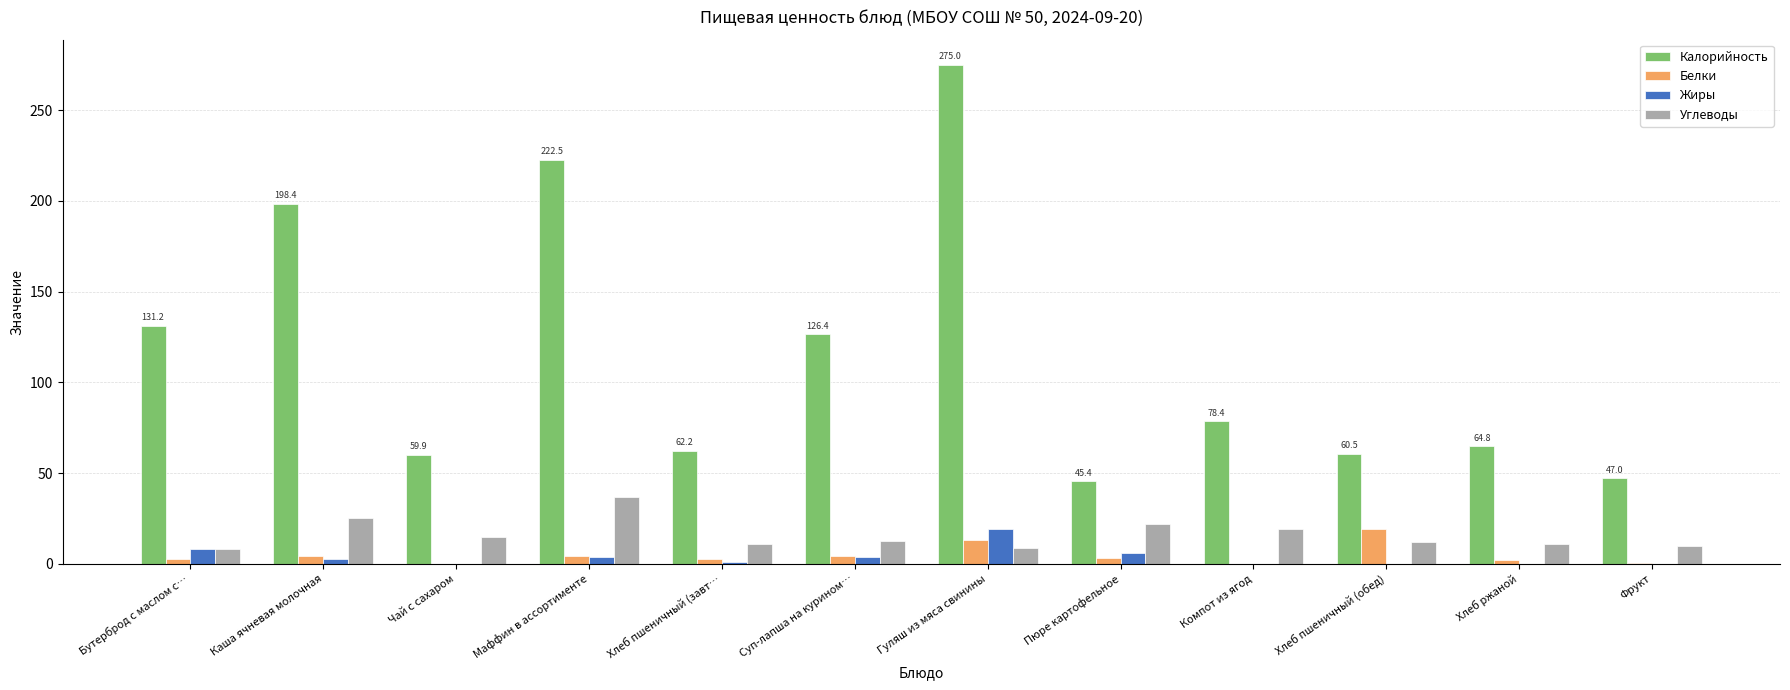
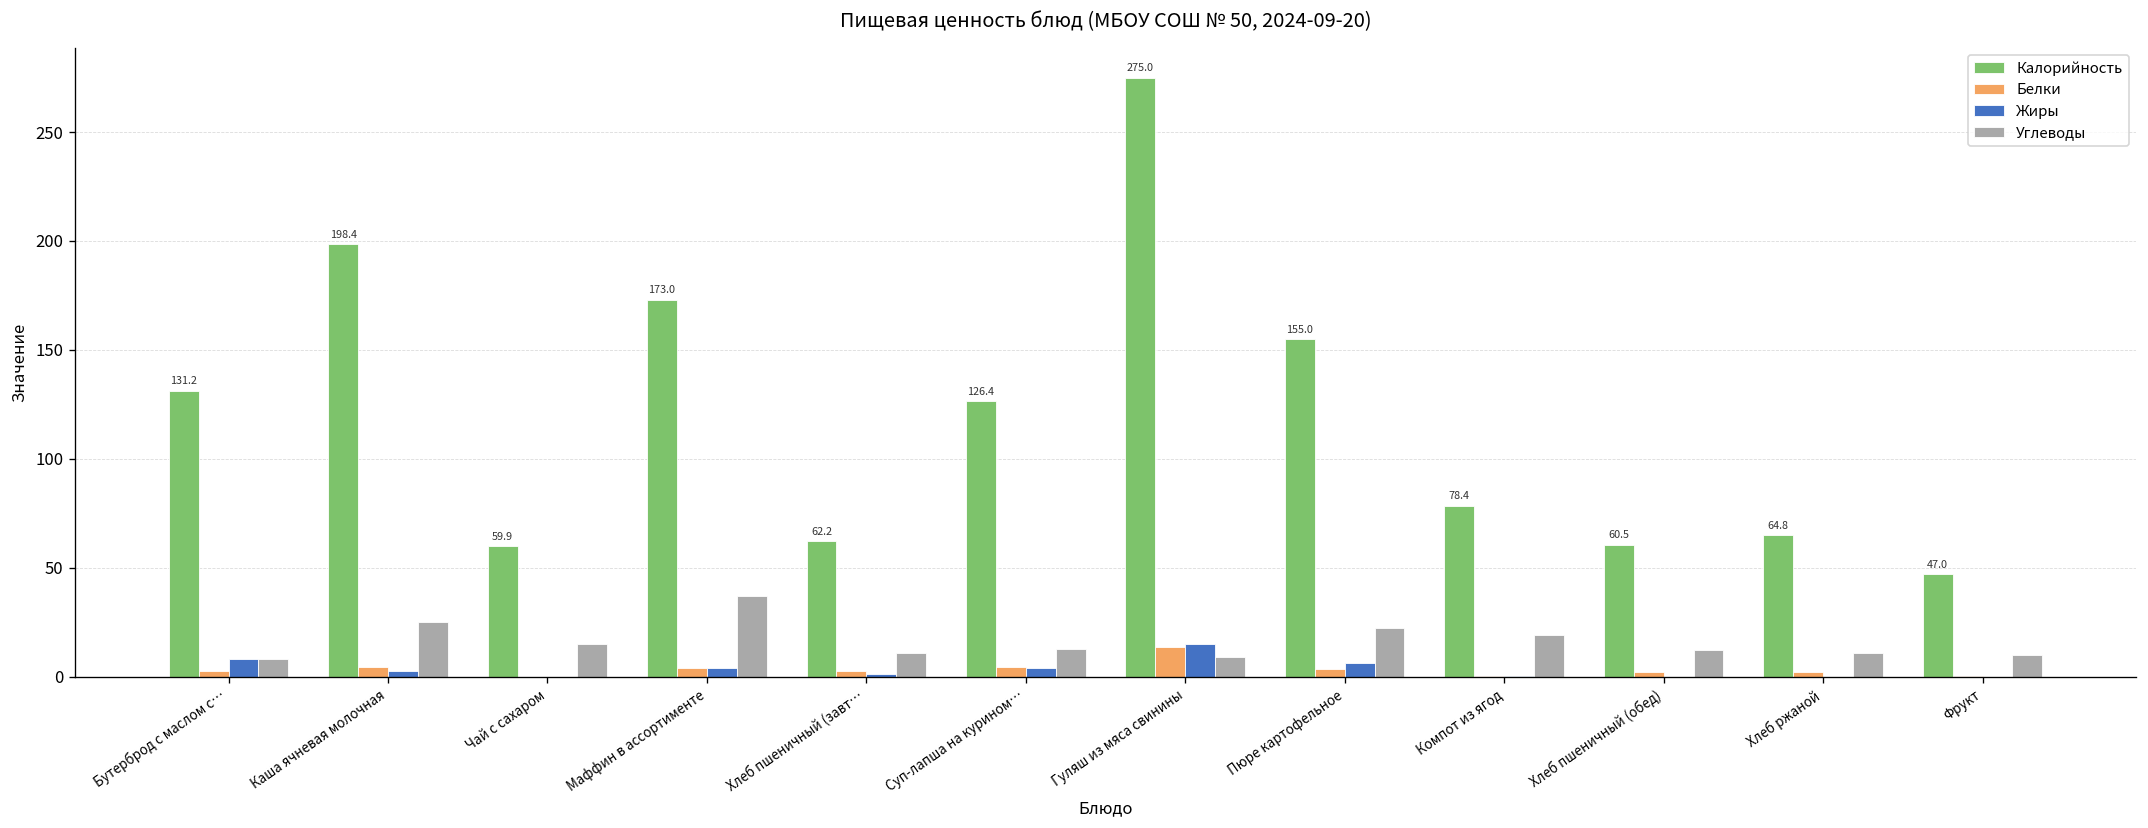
  {
    "Калорийность": {
      "Бутерброд с маслом с…": 131.2,
      "Каша ячневая молочная": 198.4,
      "Чай с сахаром": 59.9,
-     "Маффин в ассортименте": 222.5,
+     "Маффин в ассортименте": 173.0,
      "Хлеб пшеничный (завт…": 62.2,
      "Суп-лапша на курином…": 126.4,
      "Гуляш из мяса свинины": 275.0,
-     "Пюре картофельное": 45.4,
+     "Пюре картофельное": 155.0,
      "Компот из ягод": 78.4,
      "Хлеб пшеничный (обед)": 60.5,
      "Хлеб ржаной": 64.8,
      "Фрукт": 47.0
    },
    "Белки": {
      "Бутерброд с маслом с…": 3,
      "Каша ячневая молочная": 4,
      "Чай с сахаром": 0,
      "Маффин в ассортименте": 4,
      "Хлеб пшеничный (завт…": 3,
      "Суп-лапша на курином…": 4,
      "Гуляш из мяса свинины": 13,
      "Пюре картофельное": 3,
-     "Хлеб пшеничный (обед)": 19,
+     "Хлеб пшеничный (обед)": 2,
      "Хлеб ржаной": 2
    },
    "Жиры": {
      "Бутерброд с маслом с…": 8,
      "Каша ячневая молочная": 3,
      "Чай с сахаром": 0,
      "Маффин в ассортименте": 4,
      "Суп-лапша на курином…": 4,
-     "Гуляш из мяса свинины": 19,
+     "Гуляш из мяса свинины": 15,
      "Пюре картофельное": 6,
      "Хлеб пшеничный (обед)": 0,
      "Хлеб ржаной": 0,
      "Фрукт": 0
    },
    "Углеводы": {
      "Бутерброд с маслом с…": 8,
      "Каша ячневая молочная": 25,
      "Чай с сахаром": 15,
      "Маффин в ассортименте": 37,
      "Хлеб пшеничный (завт…": 11,
      "Суп-лапша на курином…": 13,
      "Гуляш из мяса свинины": 9,
      "Пюре картофельное": 22,
      "Компот из ягод": 19,
      "Хлеб пшеничный (обед)": 12,
      "Хлеб ржаной": 11,
      "Фрукт": 10
    }
  }
